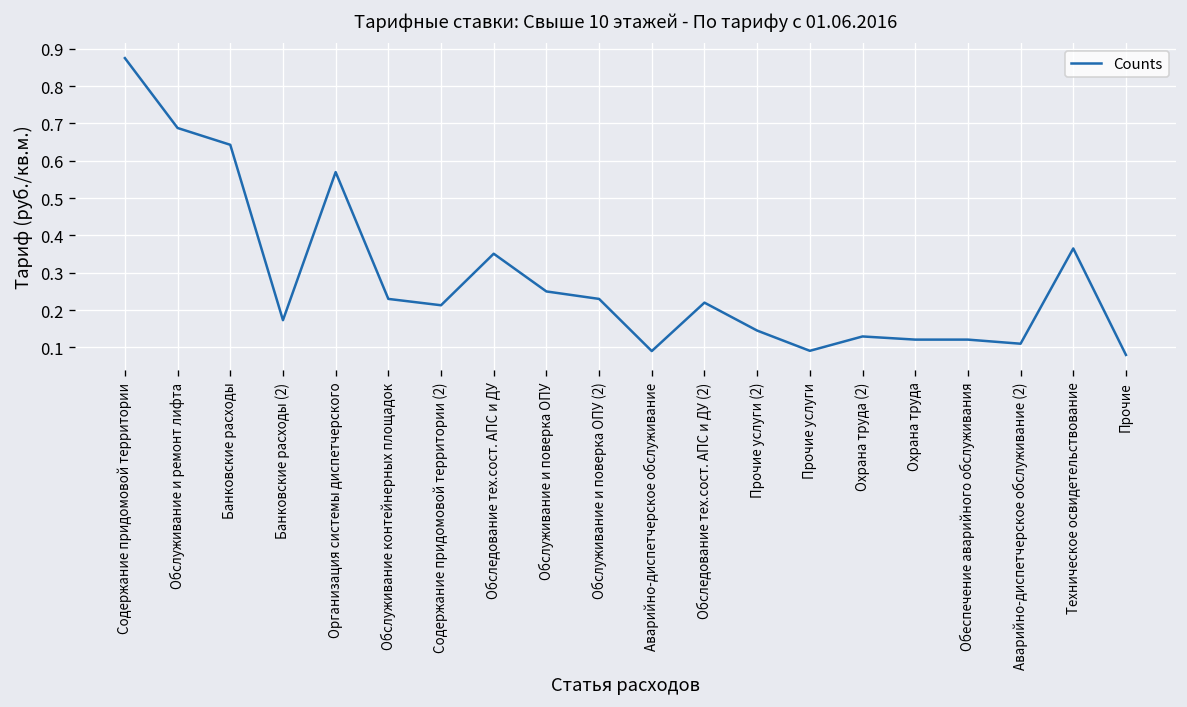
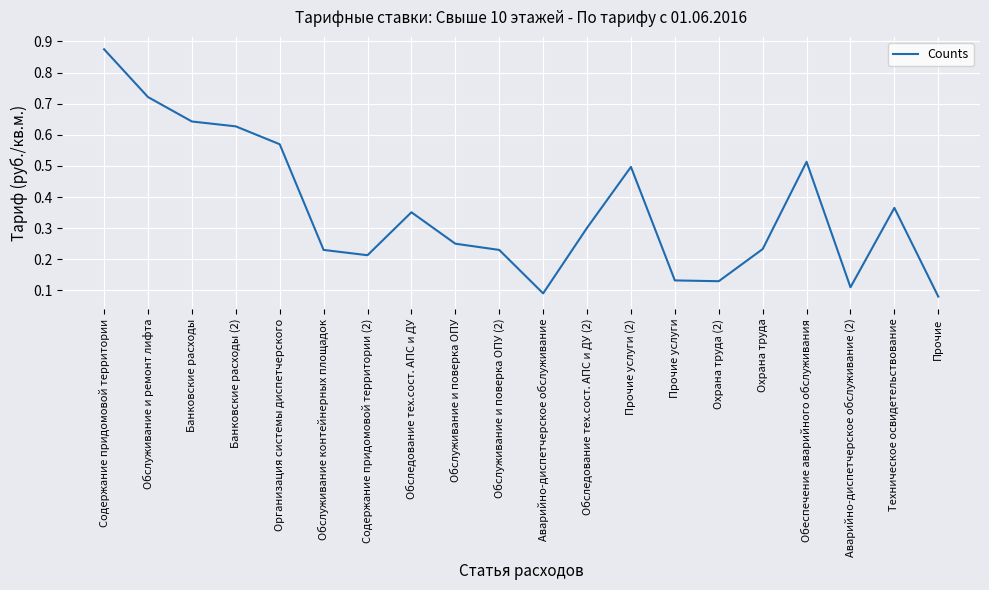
  {
    "Содержание придомовой территории": 0.87,
-   "Обслуживание и ремонт лифта": 0.69,
+   "Обслуживание и ремонт лифта": 0.72,
    "Банковские расходы": 0.64,
-   "Банковские расходы (2)": 0.17,
+   "Банковские расходы (2)": 0.63,
    "Организация системы диспетчерского": 0.57,
    "Обслуживание контейнерных площадок": 0.23,
    "Содержание придомовой территории (2)": 0.21,
    "Обследование тех.сост. АПС и ДУ": 0.35,
    "Обслуживание и поверка ОПУ": 0.25,
    "Обслуживание и поверка ОПУ (2)": 0.23,
    "Аварийно-диспетчерское обслуживание": 0.09,
-   "Обследование тех.сост. АПС и ДУ (2)": 0.22,
-   "Прочие услуги (2)": 0.15,
-   "Прочие услуги": 0.09,
+   "Обследование тех.сост. АПС и ДУ (2)": 0.30,
+   "Прочие услуги (2)": 0.50,
+   "Прочие услуги": 0.13,
    "Охрана труда (2)": 0.13,
-   "Охрана труда": 0.12,
-   "Обеспечение аварийного обслуживания": 0.12,
+   "Охрана труда": 0.23,
+   "Обеспечение аварийного обслуживания": 0.51,
    "Аварийно-диспетчерское обслуживание (2)": 0.11,
    "Техническое освидетельствование": 0.37,
    "Прочие": 0.08
  }
